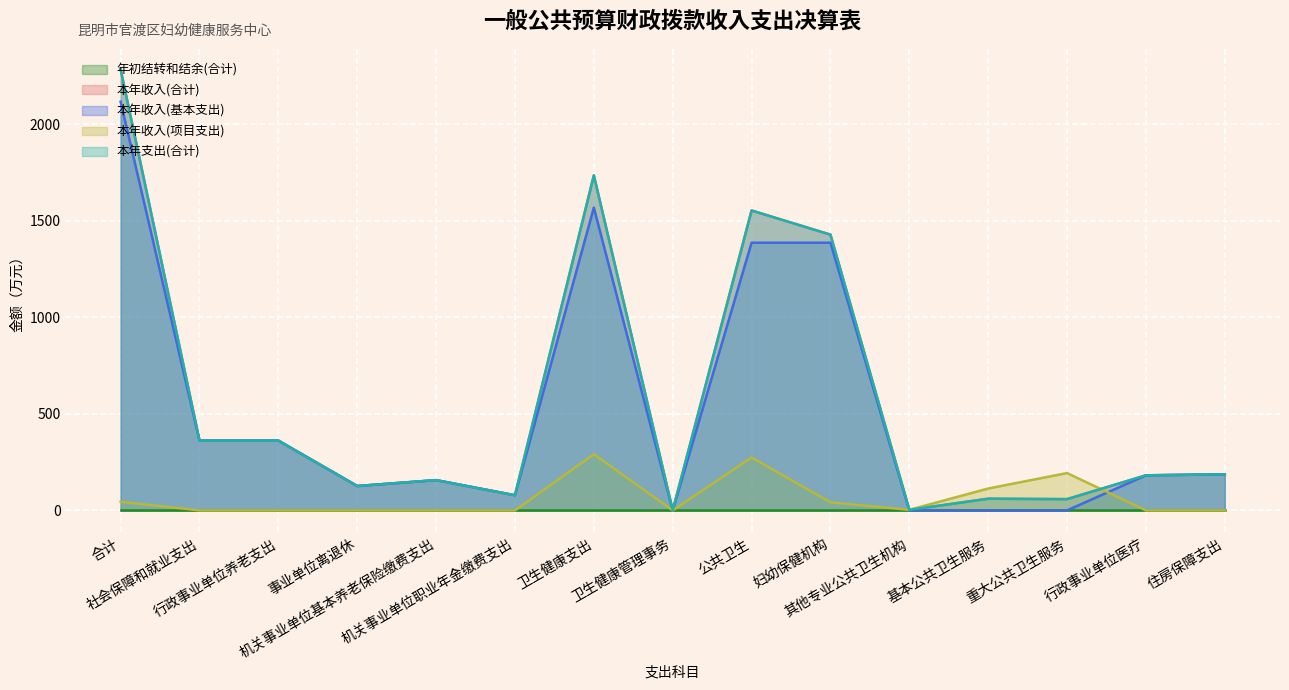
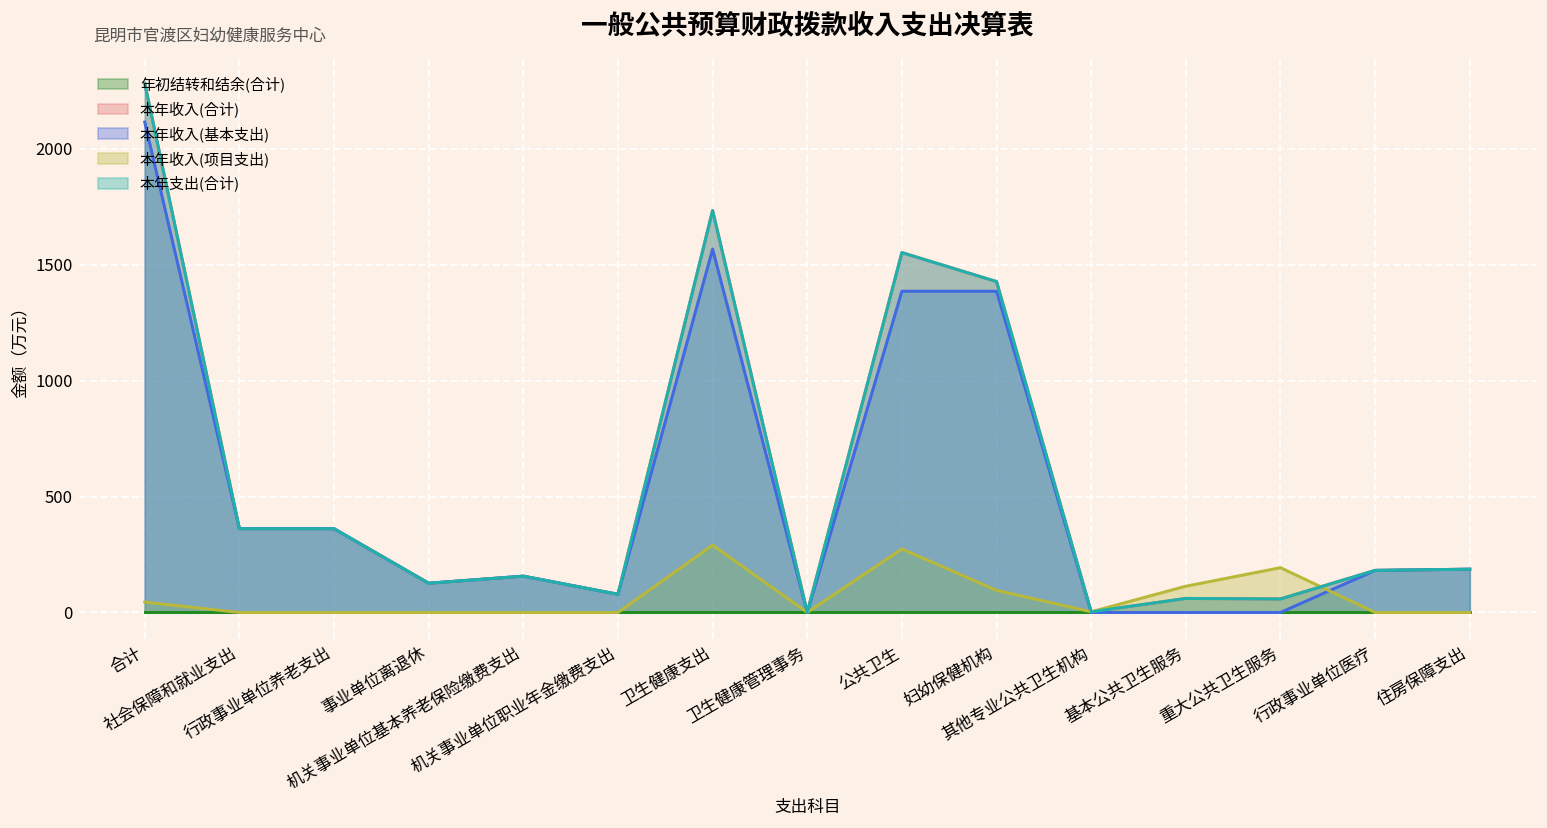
  {
    "年初结转和结余(合计)": {
      "合计": 0,
      "卫生健康支出": 0,
      "公共卫生": 0,
      "妇幼保健机构": 0
    },
    "本年收入(项目支出)": {
      "合计": 40,
      "卫生健康支出": 290,
      "公共卫生": 270,
-     "妇幼保健机构": 40,
+     "妇幼保健机构": 100,
      "基本公共卫生服务": 110,
      "重大公共卫生服务": 190
    }
  }
